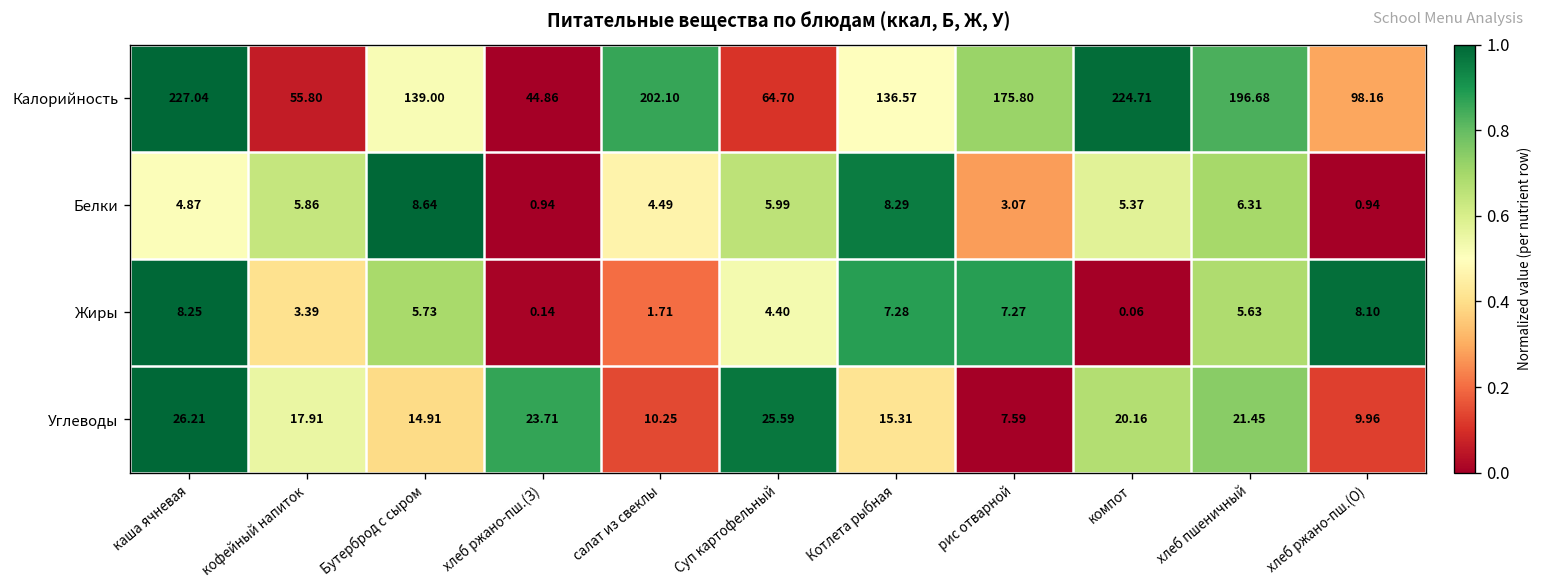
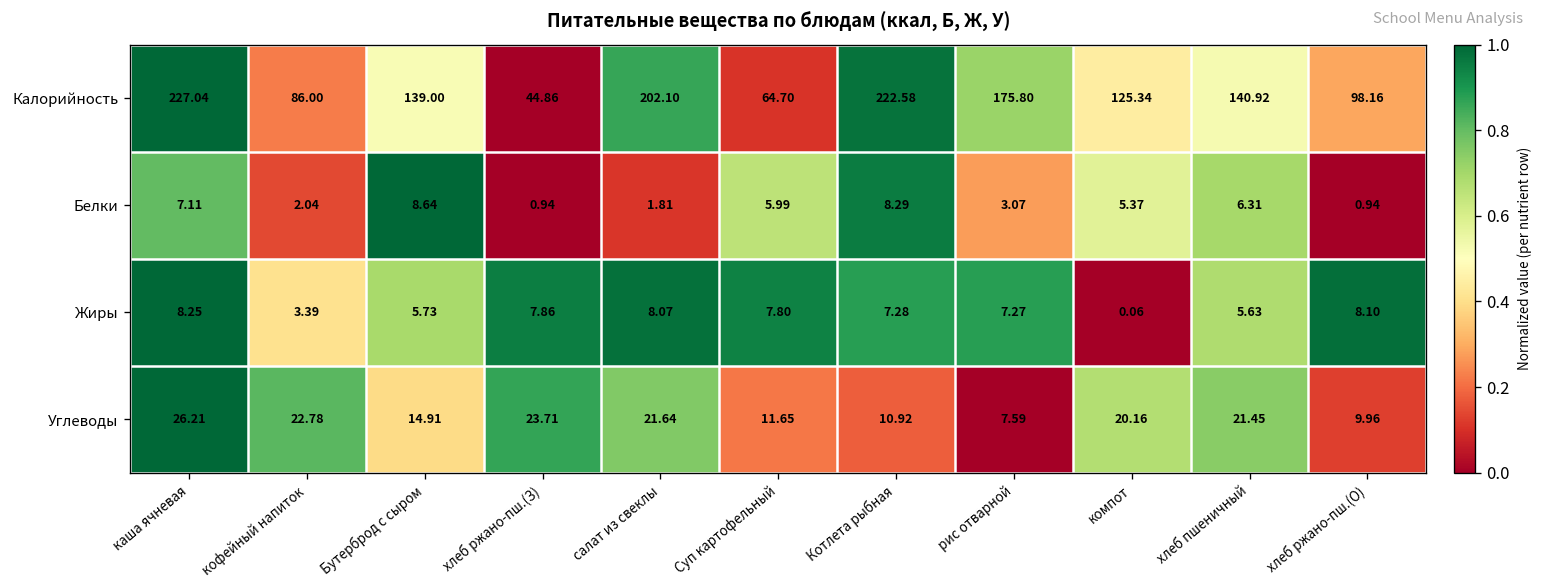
  {
    "Калорийность": {
      "каша ячневая": 227.04,
-     "кофейный напиток": 55.80,
+     "кофейный напиток": 86.00,
      "Бутерброд с сыром": 139.00,
      "хлеб ржано-пш.(З)": 44.86,
      "салат из свеклы": 202.10,
      "Суп картофельный": 64.70,
-     "Котлета рыбная": 136.57,
+     "Котлета рыбная": 222.58,
      "рис отварной": 175.80,
-     "компот": 224.71,
-     "хлеб пшеничный": 196.68,
+     "компот": 125.34,
+     "хлеб пшеничный": 140.92,
      "хлеб ржано-пш.(О)": 98.16
    },
    "Белки": {
-     "каша ячневая": 4.87,
-     "кофейный напиток": 5.86,
+     "каша ячневая": 7.11,
+     "кофейный напиток": 2.04,
      "Бутерброд с сыром": 8.64,
      "хлеб ржано-пш.(З)": 0.94,
-     "салат из свеклы": 4.49,
+     "салат из свеклы": 1.81,
      "Суп картофельный": 5.99,
      "Котлета рыбная": 8.29,
      "рис отварной": 3.07,
      "компот": 5.37,
      "хлеб пшеничный": 6.31,
      "хлеб ржано-пш.(О)": 0.94
    },
    "Жиры": {
      "каша ячневая": 8.25,
      "кофейный напиток": 3.39,
      "Бутерброд с сыром": 5.73,
-     "хлеб ржано-пш.(З)": 0.14,
-     "салат из свеклы": 1.71,
-     "Суп картофельный": 4.40,
+     "хлеб ржано-пш.(З)": 7.86,
+     "салат из свеклы": 8.07,
+     "Суп картофельный": 7.80,
      "Котлета рыбная": 7.28,
      "рис отварной": 7.27,
      "компот": 0.06,
      "хлеб пшеничный": 5.63,
      "хлеб ржано-пш.(О)": 8.10
    },
    "Углеводы": {
      "каша ячневая": 26.21,
-     "кофейный напиток": 17.91,
+     "кофейный напиток": 22.78,
      "Бутерброд с сыром": 14.91,
      "хлеб ржано-пш.(З)": 23.71,
-     "салат из свеклы": 10.25,
-     "Суп картофельный": 25.59,
-     "Котлета рыбная": 15.31,
+     "салат из свеклы": 21.64,
+     "Суп картофельный": 11.65,
+     "Котлета рыбная": 10.92,
      "рис отварной": 7.59,
      "компот": 20.16,
      "хлеб пшеничный": 21.45,
      "хлеб ржано-пш.(О)": 9.96
    }
  }
